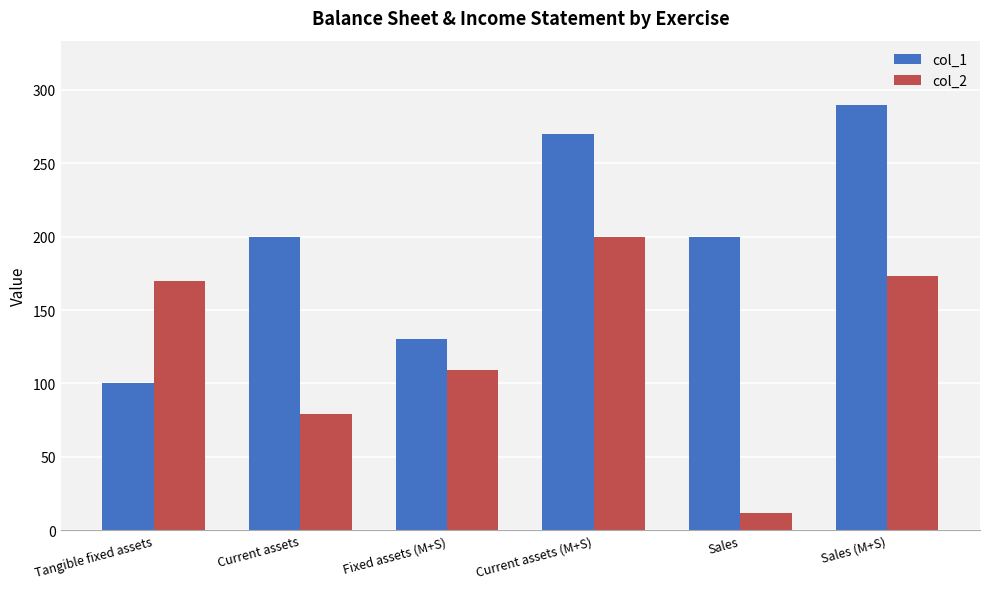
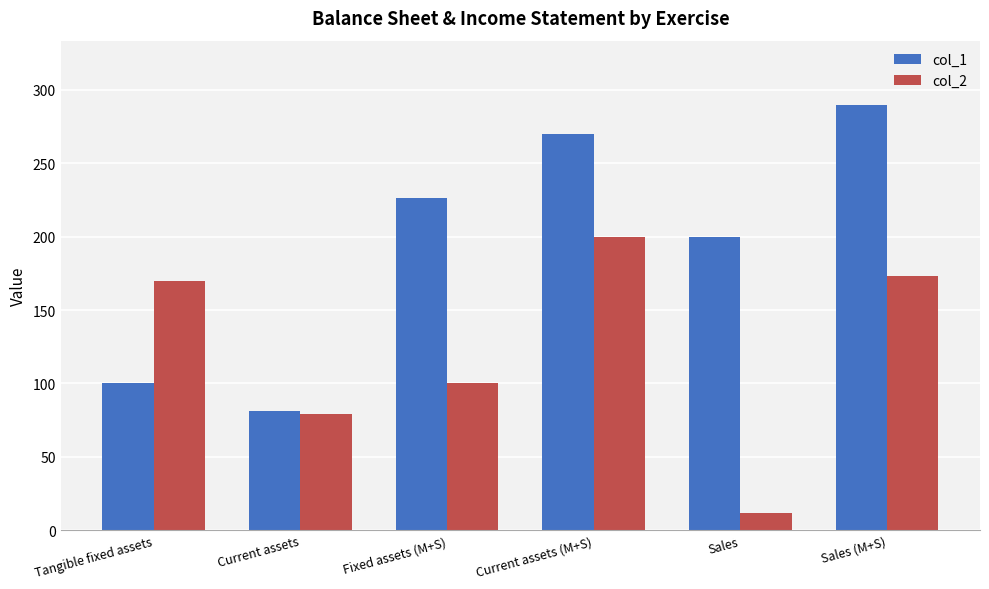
  {
    "col_1": {
      "Tangible fixed assets": 100,
-     "Current assets": 200,
-     "Fixed assets (M+S)": 130,
+     "Current assets": 81,
+     "Fixed assets (M+S)": 226,
      "Current assets (M+S)": 270,
      "Sales": 200,
      "Sales (M+S)": 290
    },
    "col_2": {
      "Tangible fixed assets": 170,
      "Current assets": 79,
-     "Fixed assets (M+S)": 109,
+     "Fixed assets (M+S)": 100,
      "Current assets (M+S)": 200,
      "Sales": 12,
      "Sales (M+S)": 173
    }
  }
